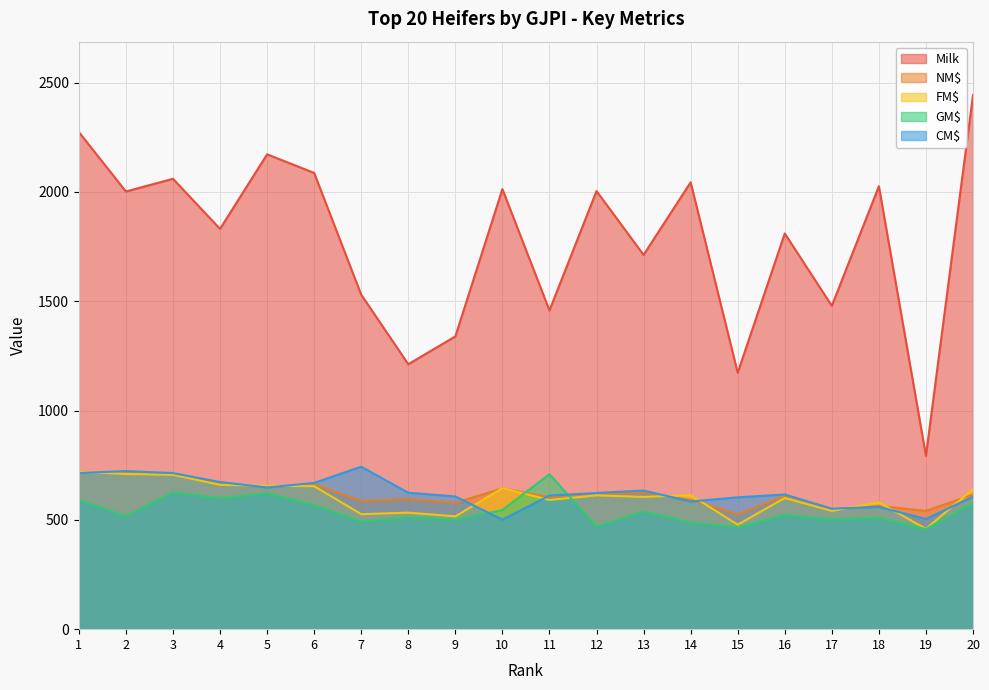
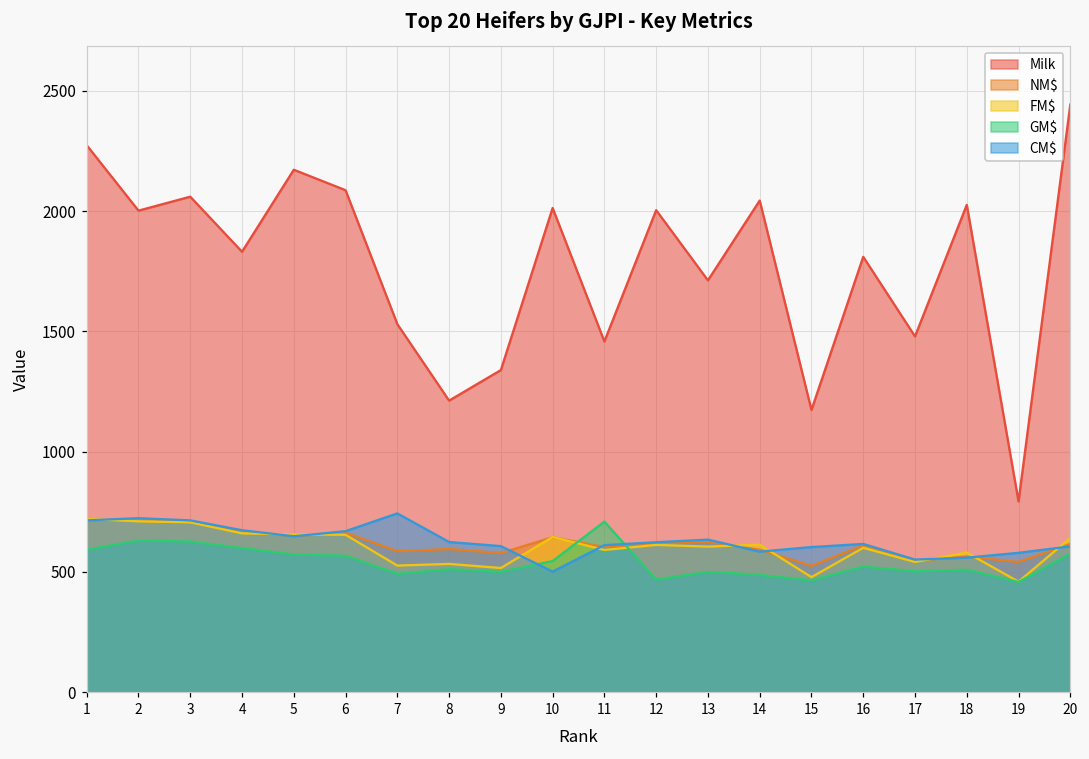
  {
    "GM$": {
      "1": 590,
-     "2": 520,
+     "2": 630,
      "3": 630,
      "4": 600,
-     "5": 620,
+     "5": 570,
      "6": 570,
      "7": 490,
      "8": 510,
      "9": 500,
      "10": 550,
      "11": 710,
      "12": 470,
-     "13": 540,
+     "13": 500,
      "14": 490,
      "15": 470,
      "16": 520,
      "17": 500,
      "18": 510,
      "20": 580
    },
    "CM$": {
      "7": 740,
      "8": 620,
      "9": 610,
      "10": 500,
      "15": 600,
-     "19": 500
+     "19": 580
    }
  }
